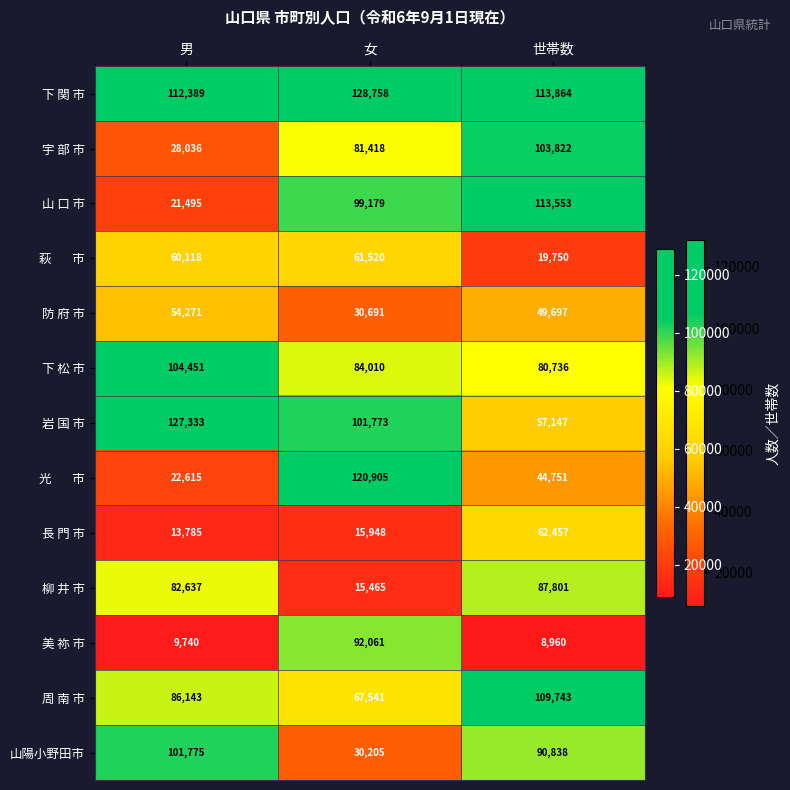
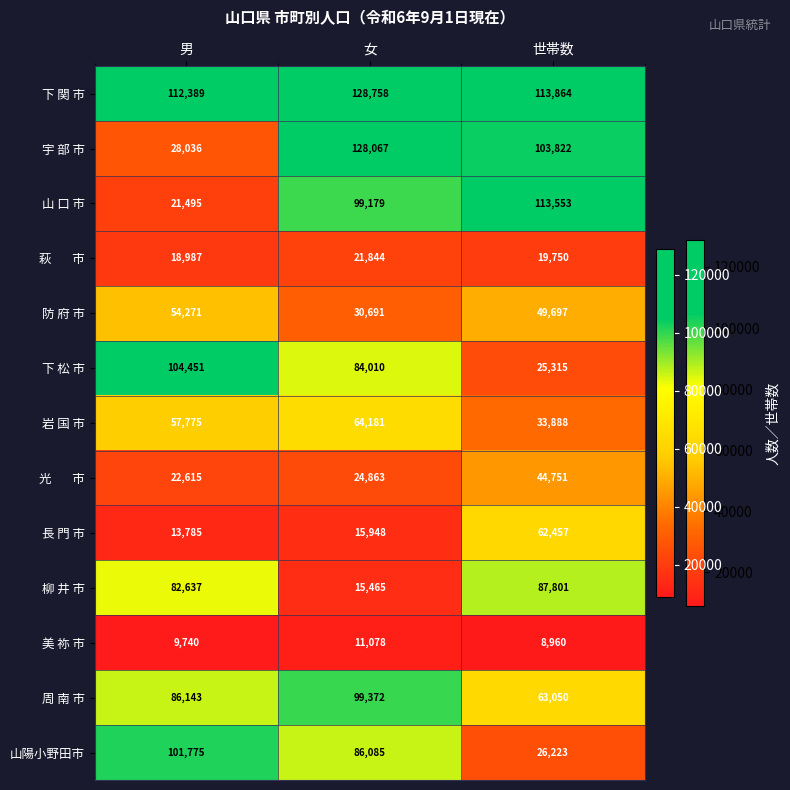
  {
    "下 関 市": {
      "男": "112,389",
      "女": "128,758",
      "世帯数": "113,864"
    },
    "宇 部 市": {
      "男": "28,036",
-     "女": "81,418",
+     "女": "128,067",
      "世帯数": "103,822"
    },
    "山 口 市": {
      "男": "21,495",
      "女": "99,179",
      "世帯数": "113,553"
    },
    "萩 市": {
-     "男": "60,118",
-     "女": "61,520",
+     "男": "18,987",
+     "女": "21,844",
      "世帯数": "19,750"
    },
    "防 府 市": {
      "男": "54,271",
      "女": "30,691",
      "世帯数": "49,697"
    },
    "下 松 市": {
      "男": "104,451",
      "女": "84,010",
-     "世帯数": "80,736"
+     "世帯数": "25,315"
    },
    "岩 国 市": {
-     "男": "127,333",
-     "女": "101,773",
-     "世帯数": "57,147"
+     "男": "57,775",
+     "女": "64,181",
+     "世帯数": "33,888"
    },
    "光 市": {
      "男": "22,615",
-     "女": "120,905",
+     "女": "24,863",
      "世帯数": "44,751"
    },
    "長 門 市": {
      "男": "13,785",
      "女": "15,948",
      "世帯数": "62,457"
    },
    "柳 井 市": {
      "男": "82,637",
      "女": "15,465",
      "世帯数": "87,801"
    },
    "美 祢 市": {
      "男": "9,740",
-     "女": "92,061",
+     "女": "11,078",
      "世帯数": "8,960"
    },
    "周 南 市": {
      "男": "86,143",
-     "女": "67,541",
-     "世帯数": "109,743"
+     "女": "99,372",
+     "世帯数": "63,050"
    },
    "山陽小野田市": {
      "男": "101,775",
-     "女": "30,205",
-     "世帯数": "90,838"
+     "女": "86,085",
+     "世帯数": "26,223"
    }
  }
